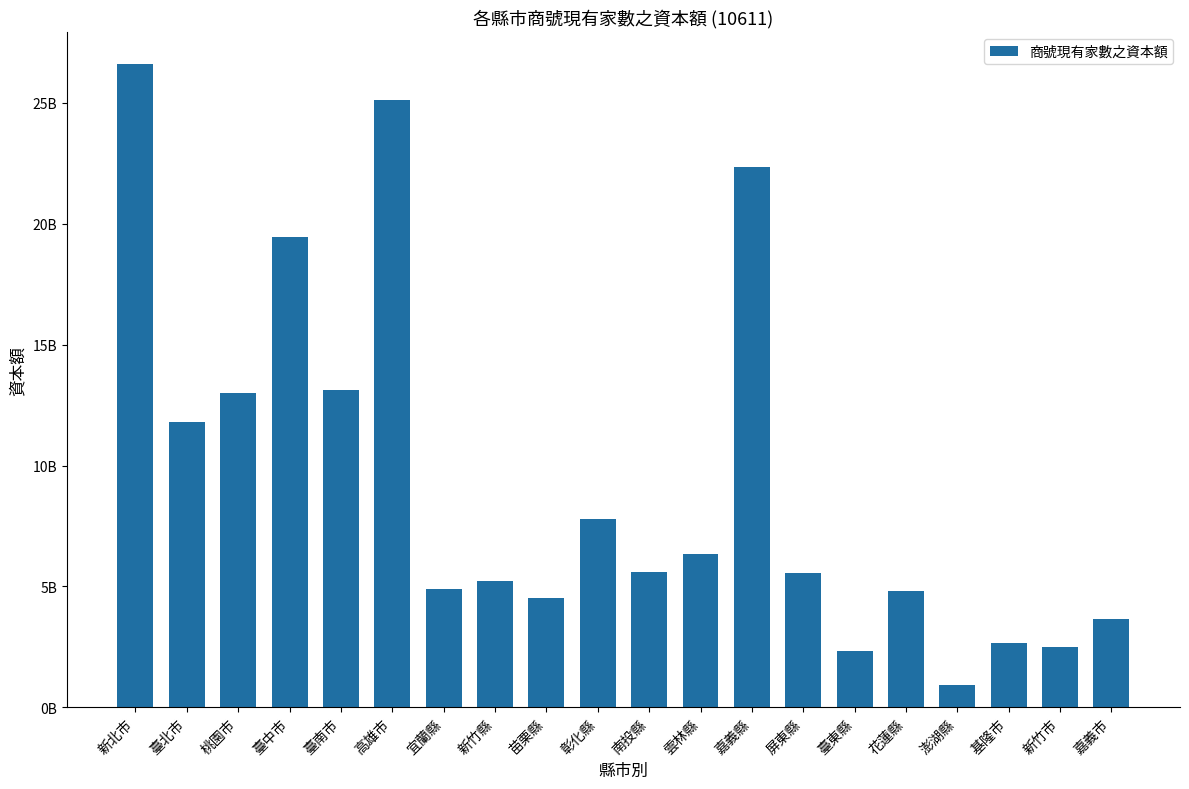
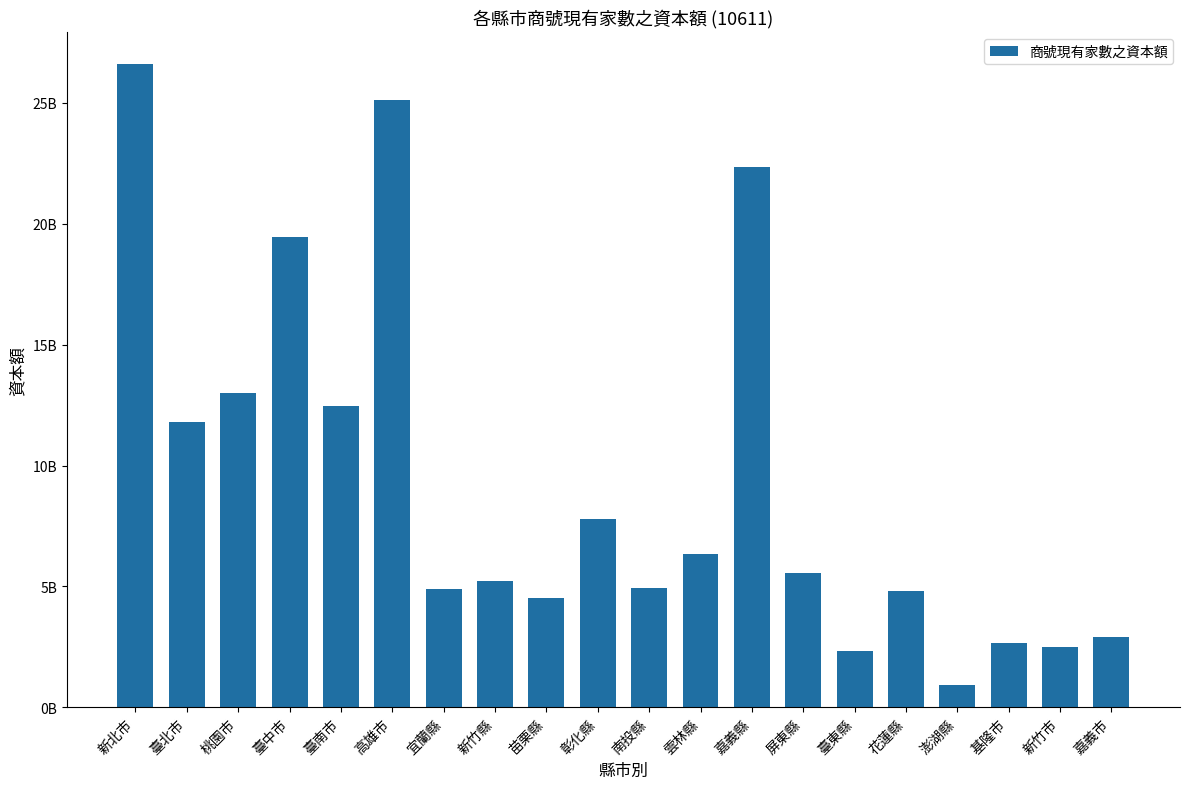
  {
    "新北市": 26600000000,
    "臺北市": 11800000000,
    "桃園市": 13000000000,
    "臺中市": 19500000000,
-   "臺南市": 13100000000,
+   "臺南市": 12500000000,
    "高雄市": 25100000000,
    "宜蘭縣": 4900000000,
    "新竹縣": 5200000000,
    "苗栗縣": 4500000000,
    "彰化縣": 7800000000,
-   "南投縣": 5600000000,
+   "南投縣": 5000000000,
    "雲林縣": 6300000000,
    "嘉義縣": 22400000000,
    "屏東縣": 5600000000,
    "臺東縣": 2300000000,
    "花蓮縣": 4800000000,
    "澎湖縣": 900000000,
    "基隆市": 2700000000,
    "新竹市": 2500000000,
-   "嘉義市": 3700000000
+   "嘉義市": 2900000000
  }
